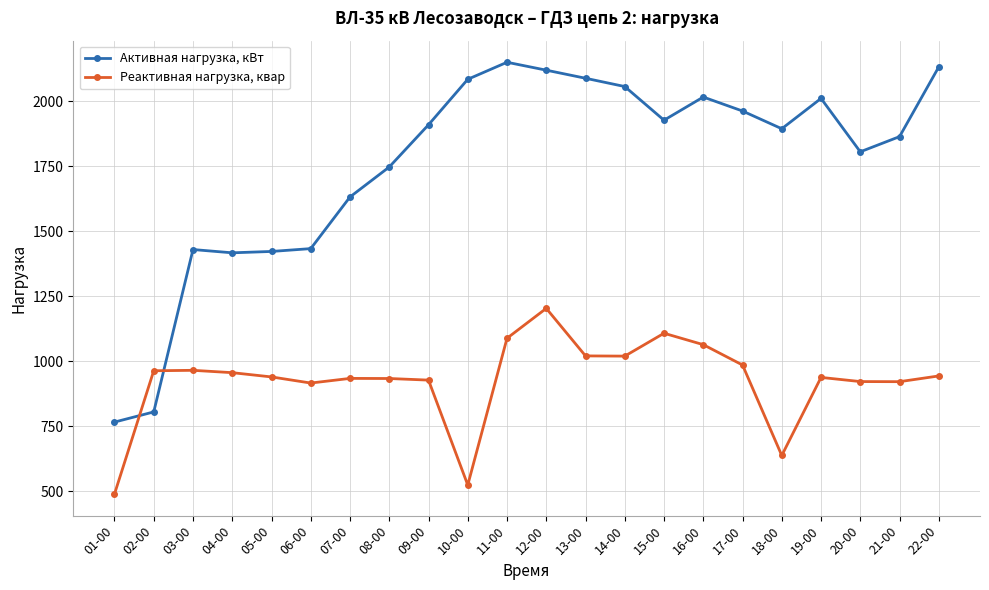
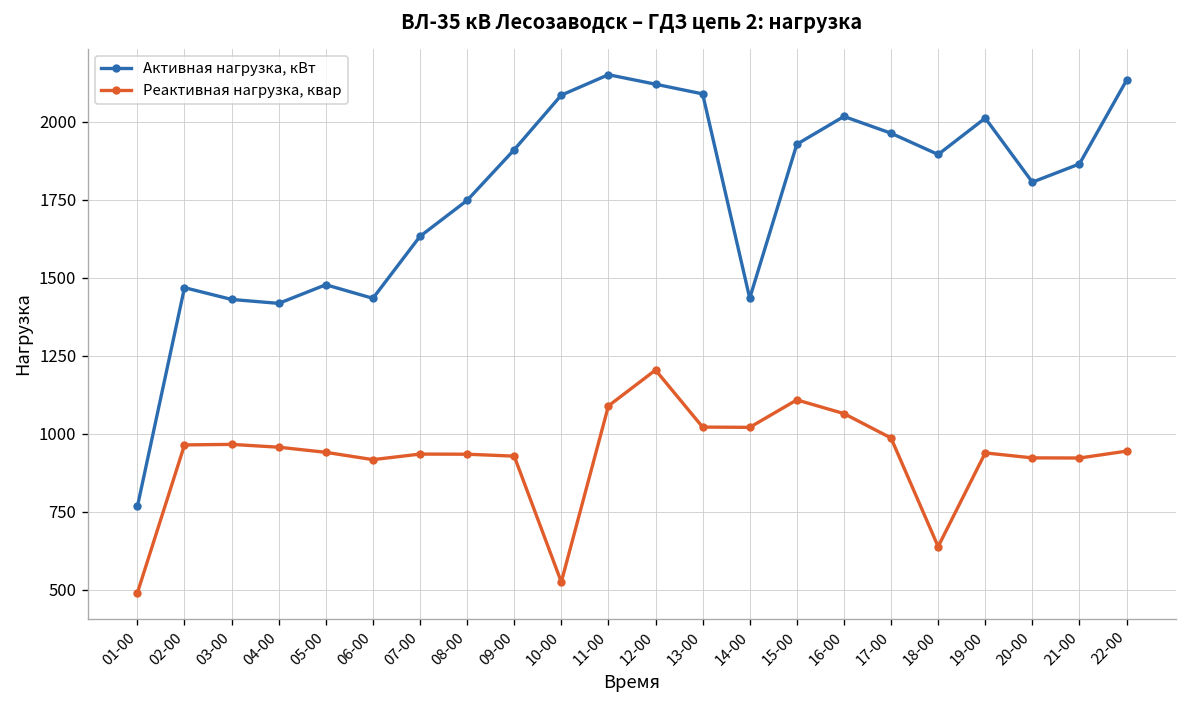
  {
    "Активная нагрузка, кВт": {
      "01-00": 770,
-     "02-00": 810,
+     "02-00": 1470,
      "03-00": 1430,
      "04-00": 1420,
-     "05-00": 1420,
+     "05-00": 1480,
      "06-00": 1430,
      "07-00": 1630,
      "08-00": 1750,
      "09-00": 1910,
      "10-00": 2080,
      "11-00": 2150,
      "12-00": 2120,
      "13-00": 2090,
-     "14-00": 2060,
+     "14-00": 1430,
      "15-00": 1930,
      "16-00": 2020,
      "17-00": 1960,
      "18-00": 1890,
      "19-00": 2010,
      "20-00": 1810,
      "21-00": 1860,
      "22-00": 2130
    },
    "Реактивная нагрузка, квар": {
      "01-00": 490,
      "02-00": 960,
      "03-00": 970,
      "04-00": 960,
      "05-00": 940,
      "06-00": 920,
      "07-00": 930,
      "08-00": 930,
      "09-00": 930,
      "10-00": 520,
      "11-00": 1090,
      "12-00": 1200,
      "13-00": 1020,
      "14-00": 1020,
      "15-00": 1110,
      "16-00": 1060,
      "17-00": 990,
      "18-00": 640,
      "19-00": 940,
      "20-00": 920,
      "21-00": 920,
      "22-00": 940
    }
  }
